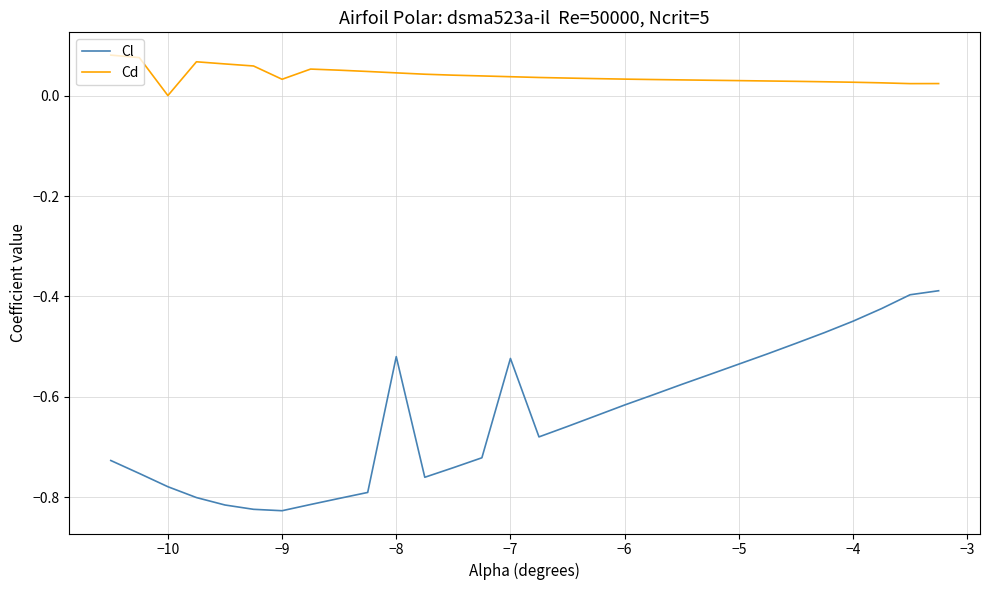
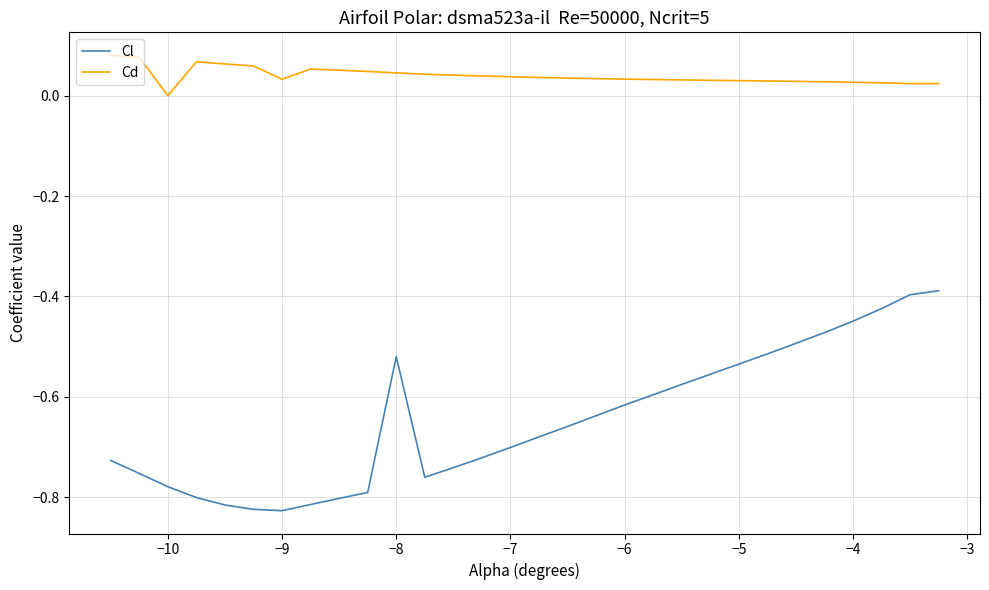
  {
    "Cl": {
      "−10": -0.78,
      "−9": -0.83,
      "−8": -0.52,
-     "−7": -0.52,
+     "−7": -0.70,
      "−6": -0.62,
      "−5": -0.53,
      "−4": -0.45
    },
    "Cd": {
      "−10": 0.00,
      "−9": 0.03,
      "−8": 0.05,
      "−7": 0.04,
      "−6": 0.03,
      "−5": 0.03,
      "−4": 0.03
    }
  }
